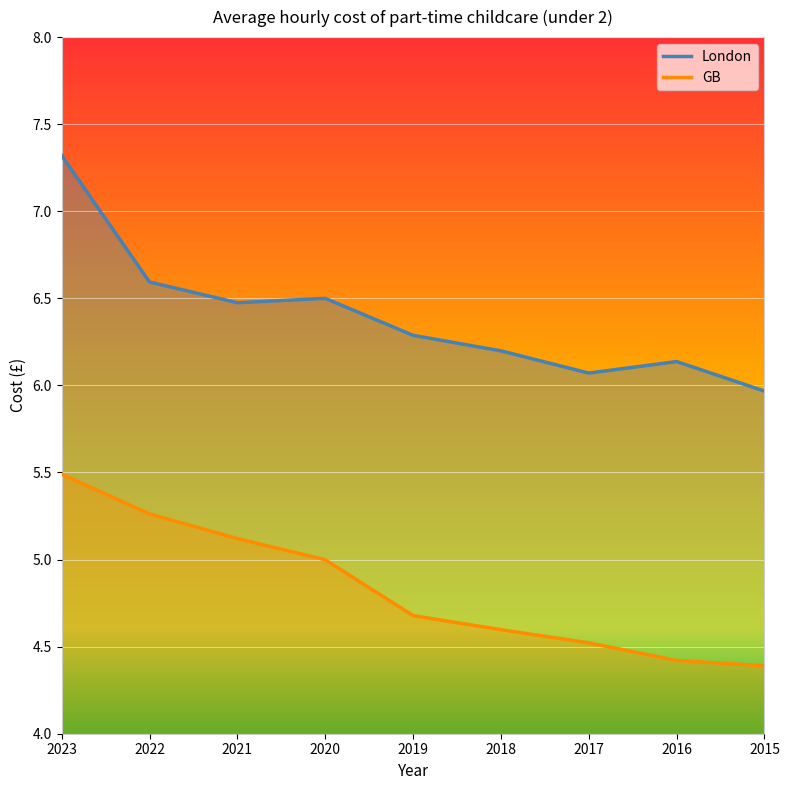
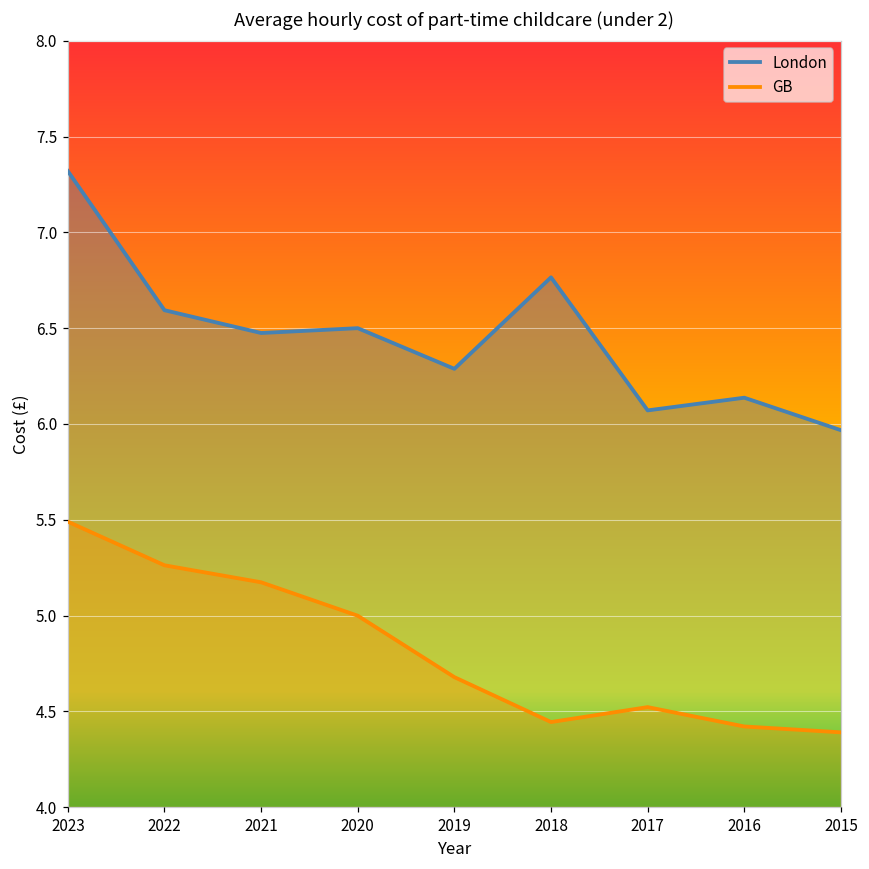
  {
    "London": {
      "2023": 7.32,
      "2022": 6.59,
      "2021": 6.47,
      "2020": 6.50,
      "2019": 6.29,
-     "2018": 6.20,
+     "2018": 6.77,
      "2017": 6.07,
      "2016": 6.14,
      "2015": 5.97
    },
    "GB": {
      "2023": 5.49,
      "2022": 5.26,
-     "2021": 5.12,
+     "2021": 5.17,
      "2020": 5.00,
      "2019": 4.68,
-     "2018": 4.60,
+     "2018": 4.44,
      "2017": 4.52,
      "2016": 4.42,
      "2015": 4.39
    }
  }
